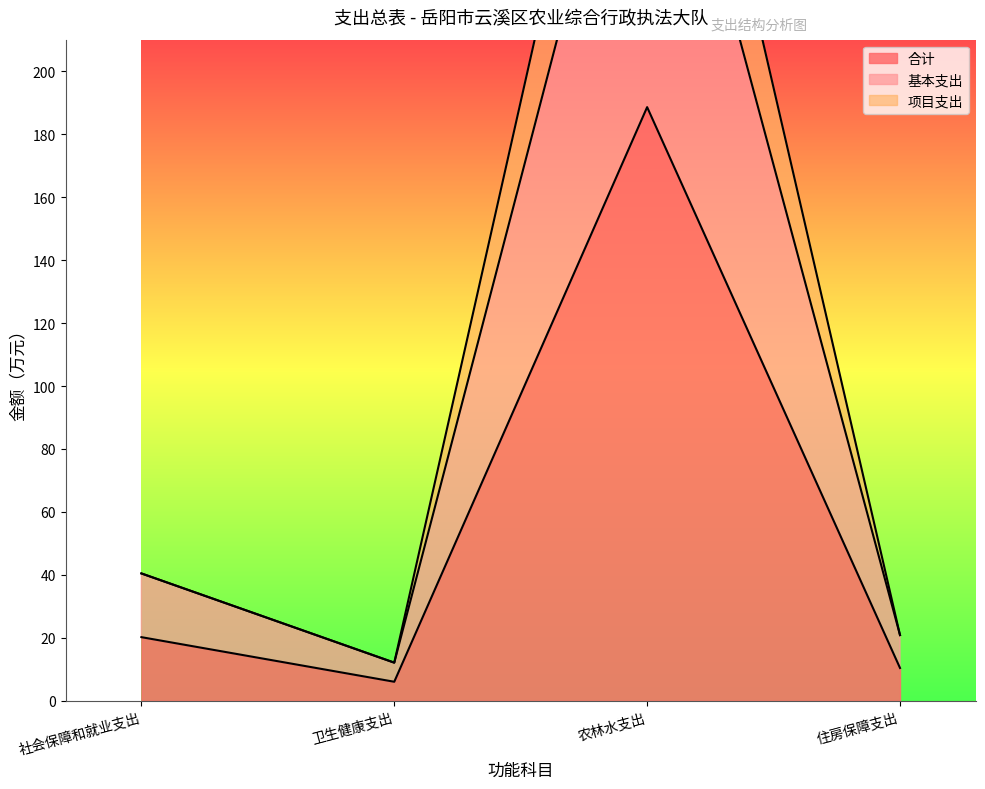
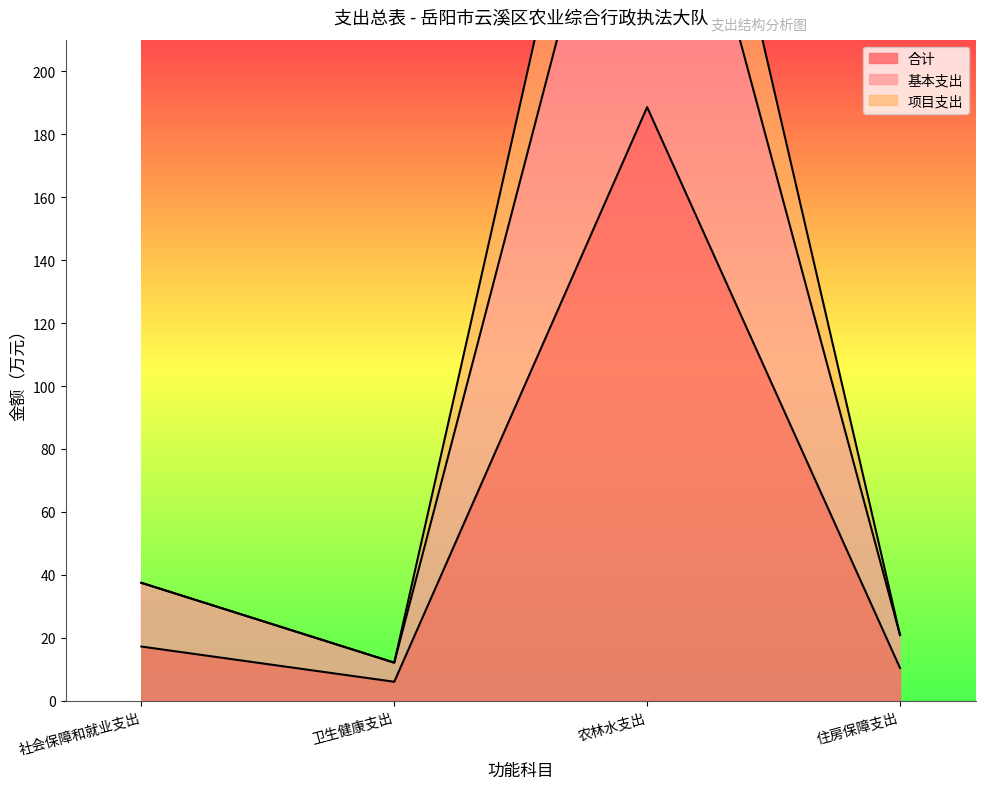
  {
    "合计": {
-     "社会保障和就业支出": 20,
+     "社会保障和就业支出": 17,
      "卫生健康支出": 6,
      "农林水支出": 189,
      "住房保障支出": 10
    }
  }
